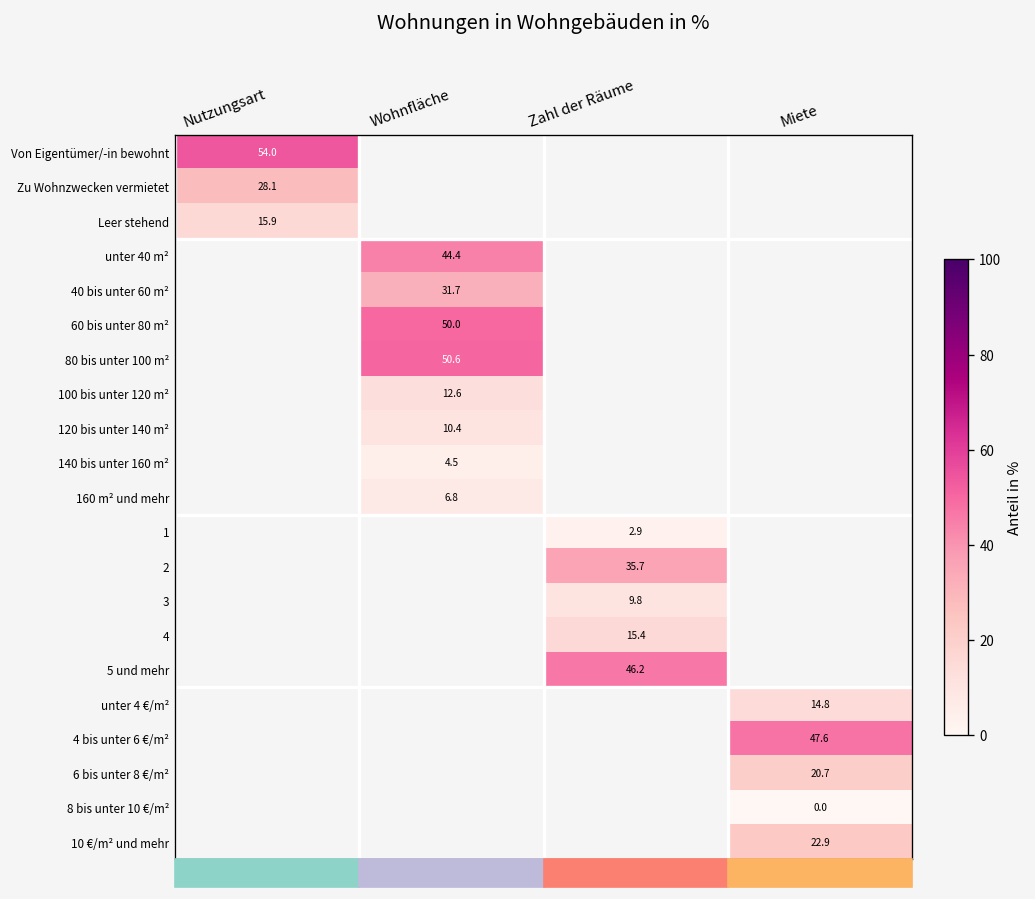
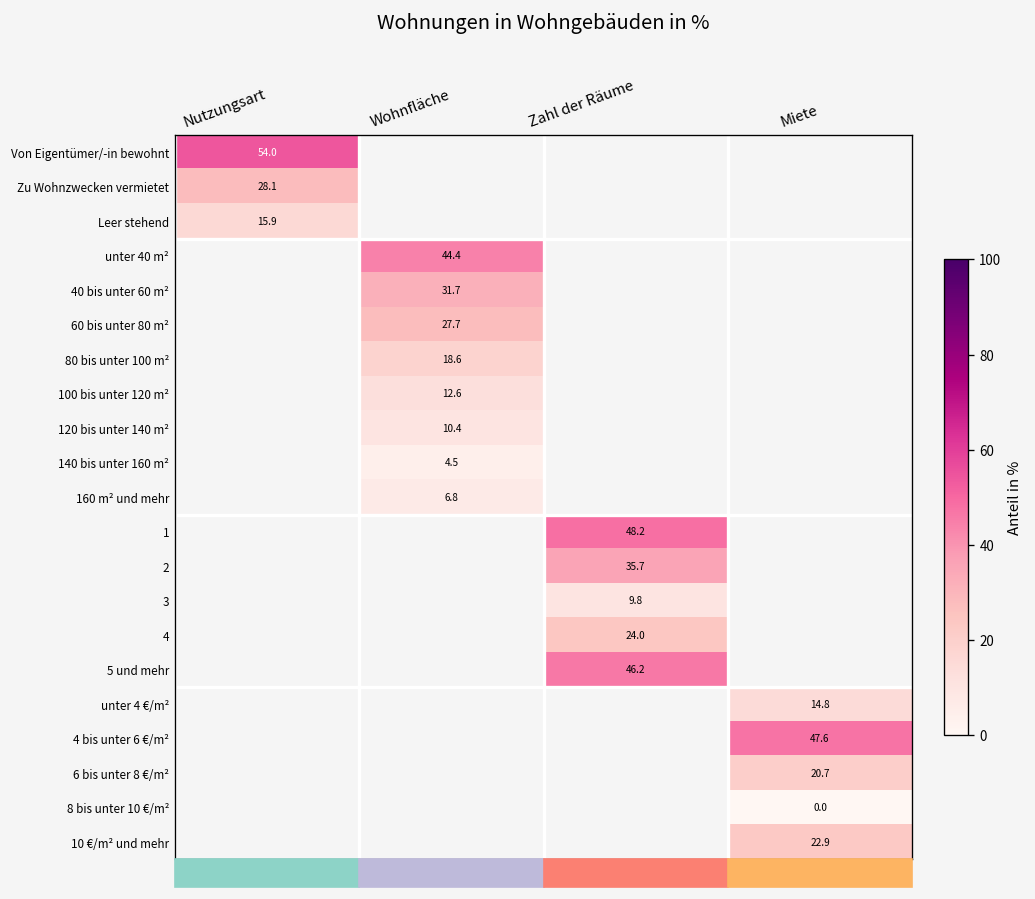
  {
    "Von Eigentümer/-in bewohnt": {
      "Nutzungsart": 54.0
    },
    "Zu Wohnzwecken vermietet": {
      "Nutzungsart": 28.1
    },
    "Leer stehend": {
      "Nutzungsart": 15.9
    },
    "unter 40 m²": {
      "Wohnfläche": 44.4
    },
    "40 bis unter 60 m²": {
      "Wohnfläche": 31.7
    },
    "60 bis unter 80 m²": {
-     "Wohnfläche": 50.0
+     "Wohnfläche": 27.7
    },
    "80 bis unter 100 m²": {
-     "Wohnfläche": 50.6
+     "Wohnfläche": 18.6
    },
    "100 bis unter 120 m²": {
      "Wohnfläche": 12.6
    },
    "120 bis unter 140 m²": {
      "Wohnfläche": 10.4
    },
    "140 bis unter 160 m²": {
      "Wohnfläche": 4.5
    },
    "160 m² und mehr": {
      "Wohnfläche": 6.8
    },
    "1": {
-     "Zahl der Räume": 2.9
+     "Zahl der Räume": 48.2
    },
    "2": {
      "Zahl der Räume": 35.7
    },
    "3": {
      "Zahl der Räume": 9.8
    },
    "4": {
-     "Zahl der Räume": 15.4
+     "Zahl der Räume": 24.0
    },
    "5 und mehr": {
      "Zahl der Räume": 46.2
    },
    "unter 4 €/m²": {
      "Miete": 14.8
    },
    "4 bis unter 6 €/m²": {
      "Miete": 47.6
    },
    "6 bis unter 8 €/m²": {
      "Miete": 20.7
    },
    "8 bis unter 10 €/m²": {
      "Miete": 0.0
    },
    "10 €/m² und mehr": {
      "Miete": 22.9
    }
  }
